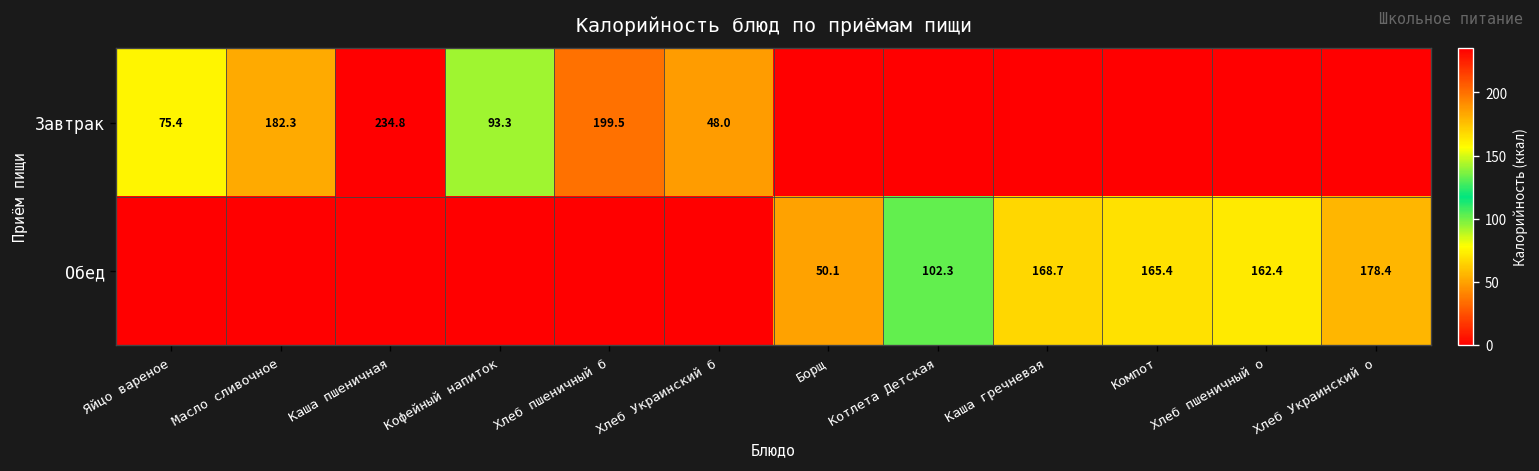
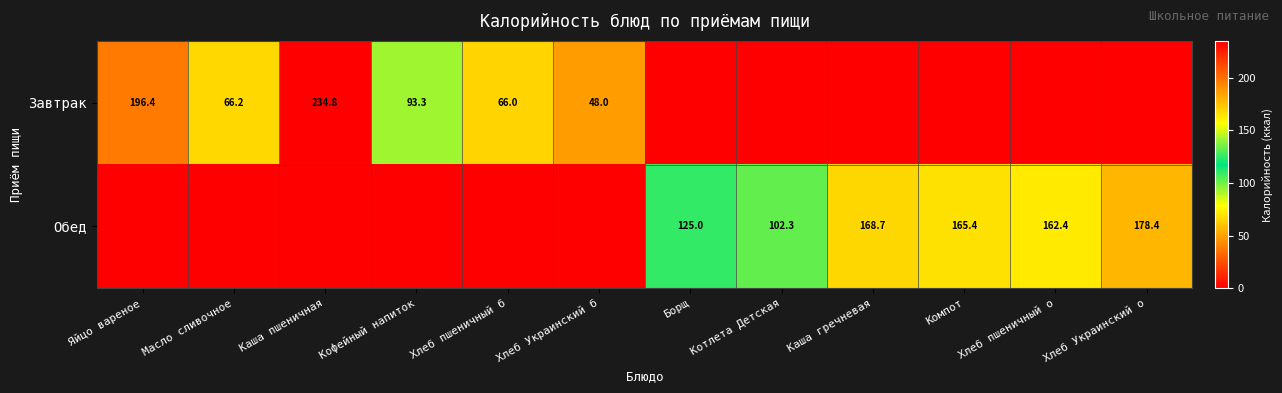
  {
    "Завтрак": {
-     "Яйцо вареное": 75.4,
-     "Масло сливочное": 182.3,
+     "Яйцо вареное": 196.4,
+     "Масло сливочное": 66.2,
      "Каша пшеничная": 234.8,
      "Кофейный напиток": 93.3,
-     "Хлеб пшеничный б": 199.5,
+     "Хлеб пшеничный б": 66.0,
      "Хлеб Украинский б": 48.0
    },
    "Обед": {
-     "Борщ": 50.1,
+     "Борщ": 125.0,
      "Котлета Детская": 102.3,
      "Каша гречневая": 168.7,
      "Компот": 165.4,
      "Хлеб пшеничный о": 162.4,
      "Хлеб Украинский о": 178.4
    }
  }
